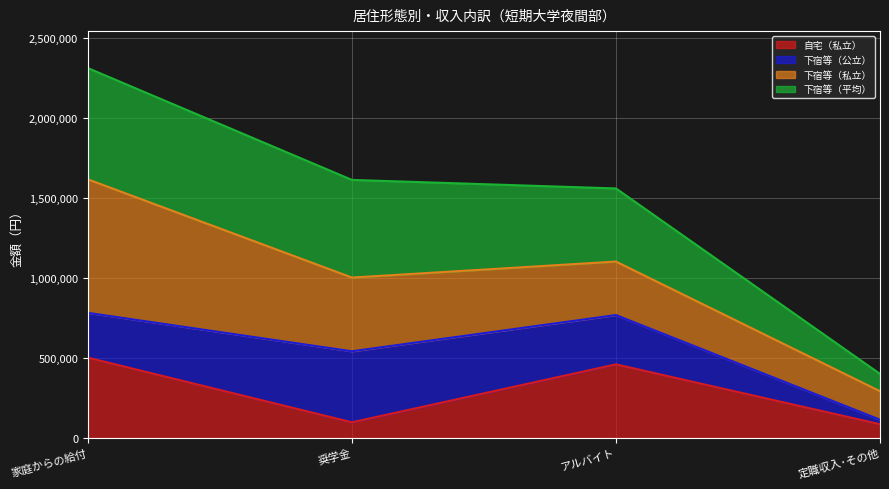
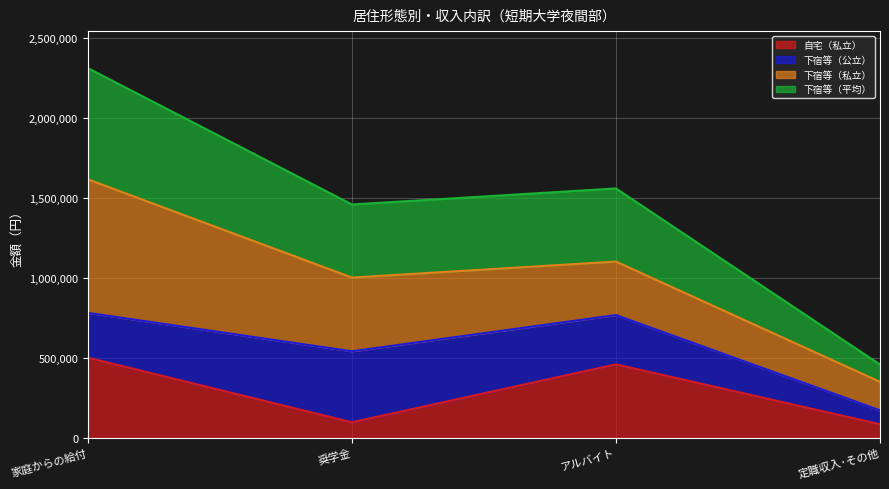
  {
    "自宅（私立）": {
      "家庭からの給付": "500,000",
      "奨学金": "100,000",
      "アルバイト": "460,000",
      "定職収入･その他": "90,000"
    },
    "下宿等（公立）": {
      "家庭からの給付": "280,000",
      "奨学金": "440,000",
      "アルバイト": "310,000",
-     "定職収入･その他": "30,000"
+     "定職収入･その他": "90,000"
    },
    "下宿等（私立）": {
      "家庭からの給付": "830,000",
      "奨学金": "460,000",
      "アルバイト": "330,000",
      "定職収入･その他": "180,000"
    },
    "下宿等（平均）": {
      "家庭からの給付": "700,000",
-     "奨学金": "610,000",
+     "奨学金": "460,000",
      "アルバイト": "460,000",
      "定職収入･その他": "110,000"
    }
  }
